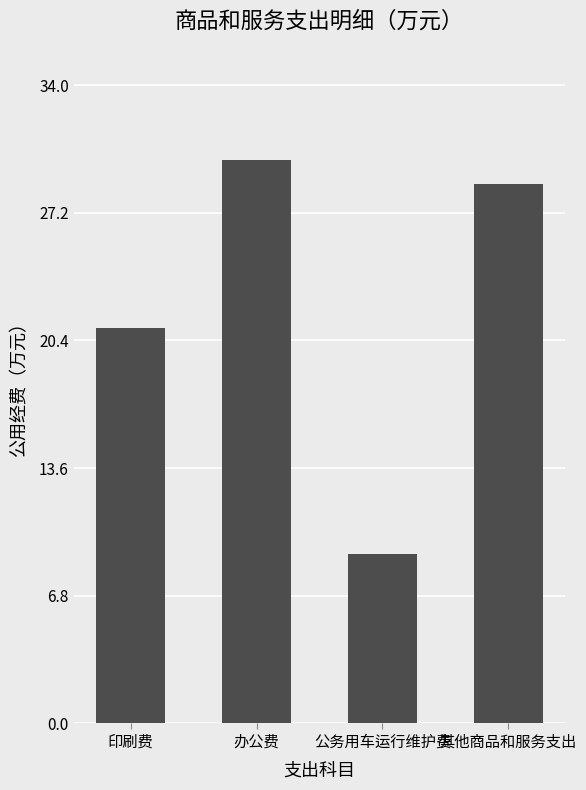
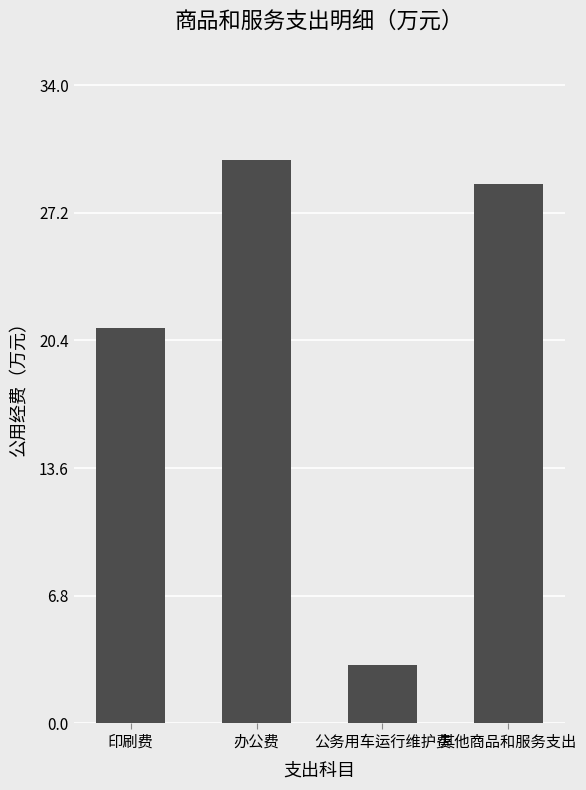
  {
    "印刷费": 21.1,
    "办公费": 30.0,
-   "公务用车运行维护费": 9.0,
+   "公务用车运行维护费": 3.1,
    "其他商品和服务支出": 28.8
  }
